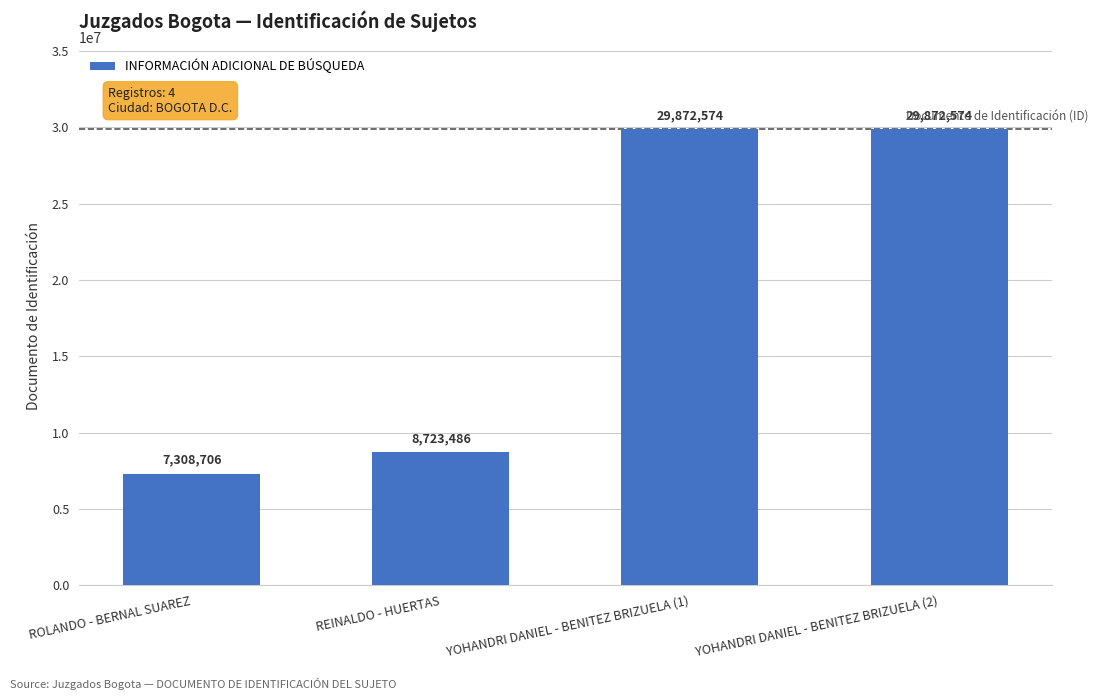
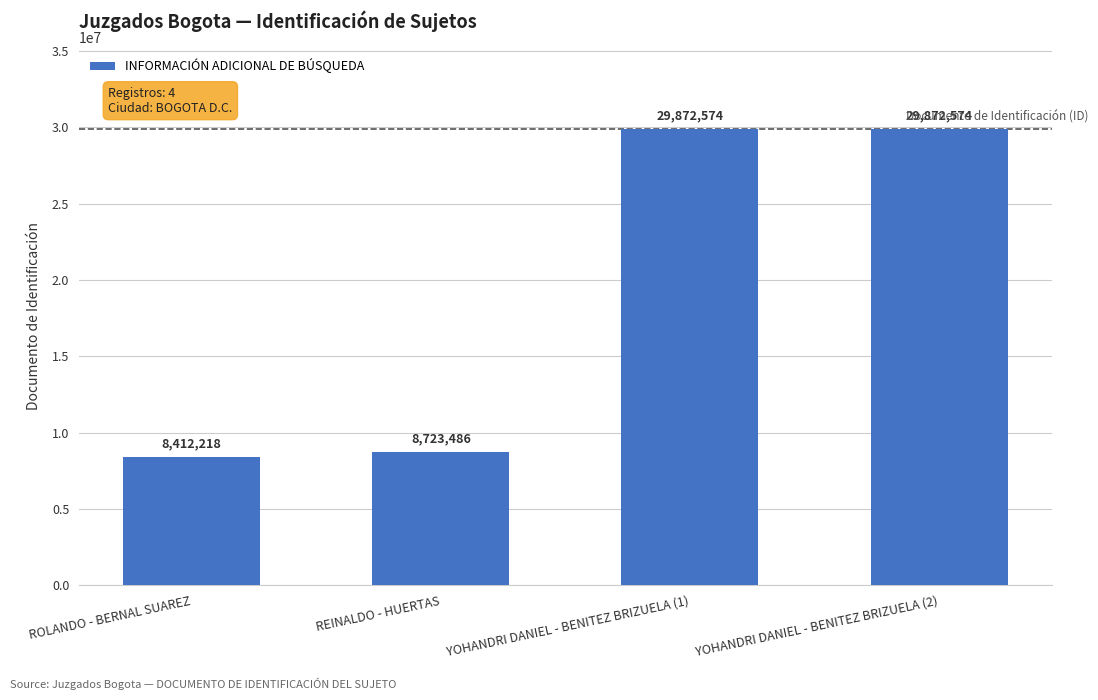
  {
-   "ROLANDO - BERNAL SUAREZ": "7,308,706",
+   "ROLANDO - BERNAL SUAREZ": "8,412,218",
    "REINALDO - HUERTAS": "8,723,486",
    "YOHANDRI DANIEL - BENITEZ BRIZUELA (1)": "29,872,574"
  }
